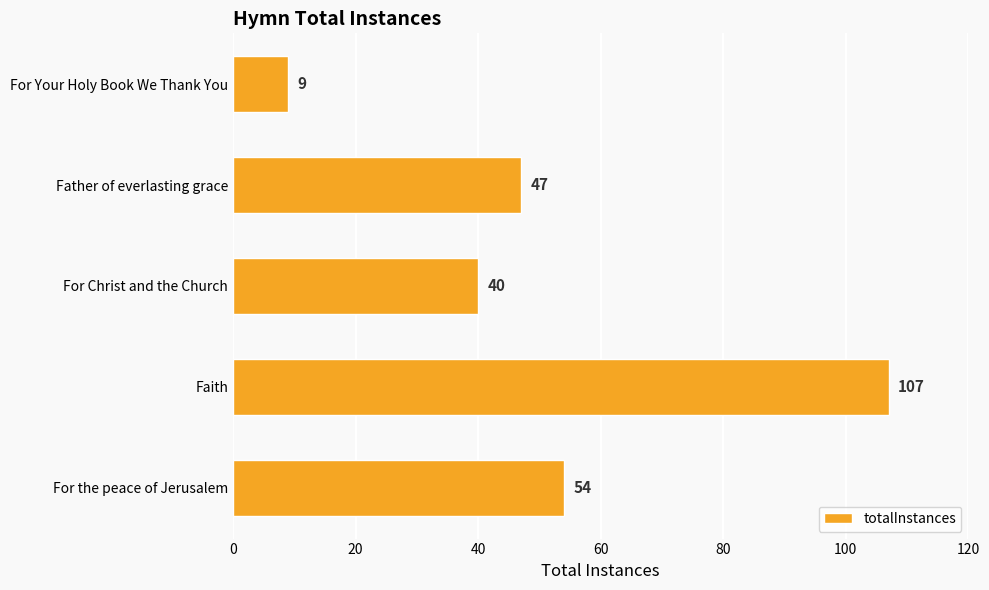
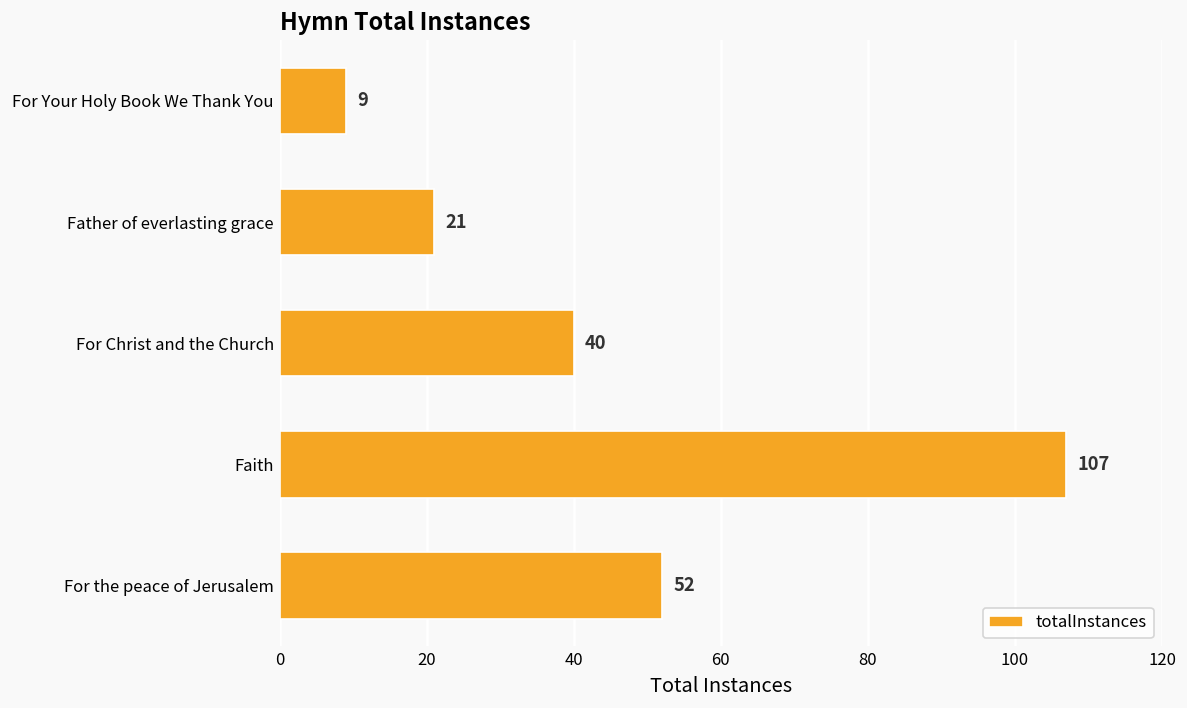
  {
    "For Your Holy Book We Thank You": 9,
-   "Father of everlasting grace": 47,
+   "Father of everlasting grace": 21,
    "For Christ and the Church": 40,
    "Faith": 107,
-   "For the peace of Jerusalem": 54
+   "For the peace of Jerusalem": 52
  }
